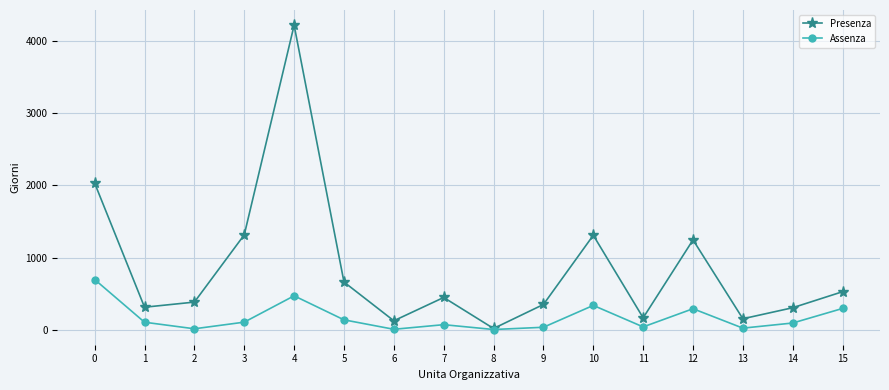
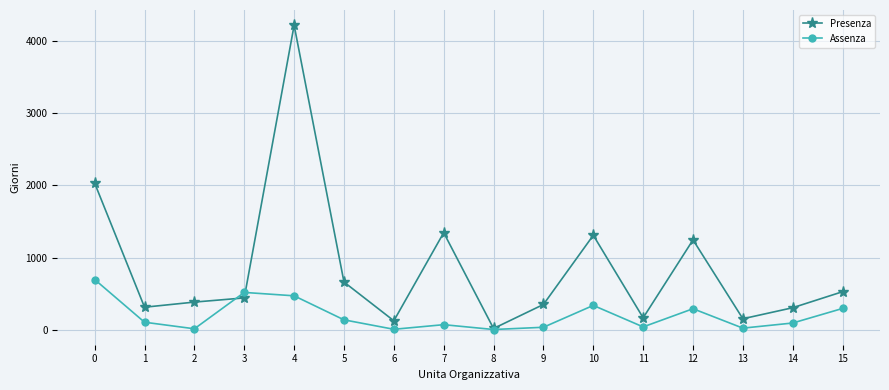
  {
    "Presenza": {
      "0": 2000,
      "1": 300,
      "2": 400,
-     "3": 1300,
+     "3": 400,
      "4": 4200,
      "5": 700,
      "6": 100,
-     "7": 400,
+     "7": 1300,
      "9": 400,
      "10": 1300,
      "11": 200,
      "12": 1200,
      "13": 200,
      "14": 300,
      "15": 500
    },
    "Assenza": {
      "0": 700,
      "1": 100,
      "2": 0,
-     "3": 100,
+     "3": 500,
      "4": 500,
      "5": 100,
      "6": 0,
      "7": 100,
      "9": 0,
      "10": 300,
      "11": 0,
      "12": 300,
      "13": 0,
      "14": 100,
      "15": 300
    }
  }
